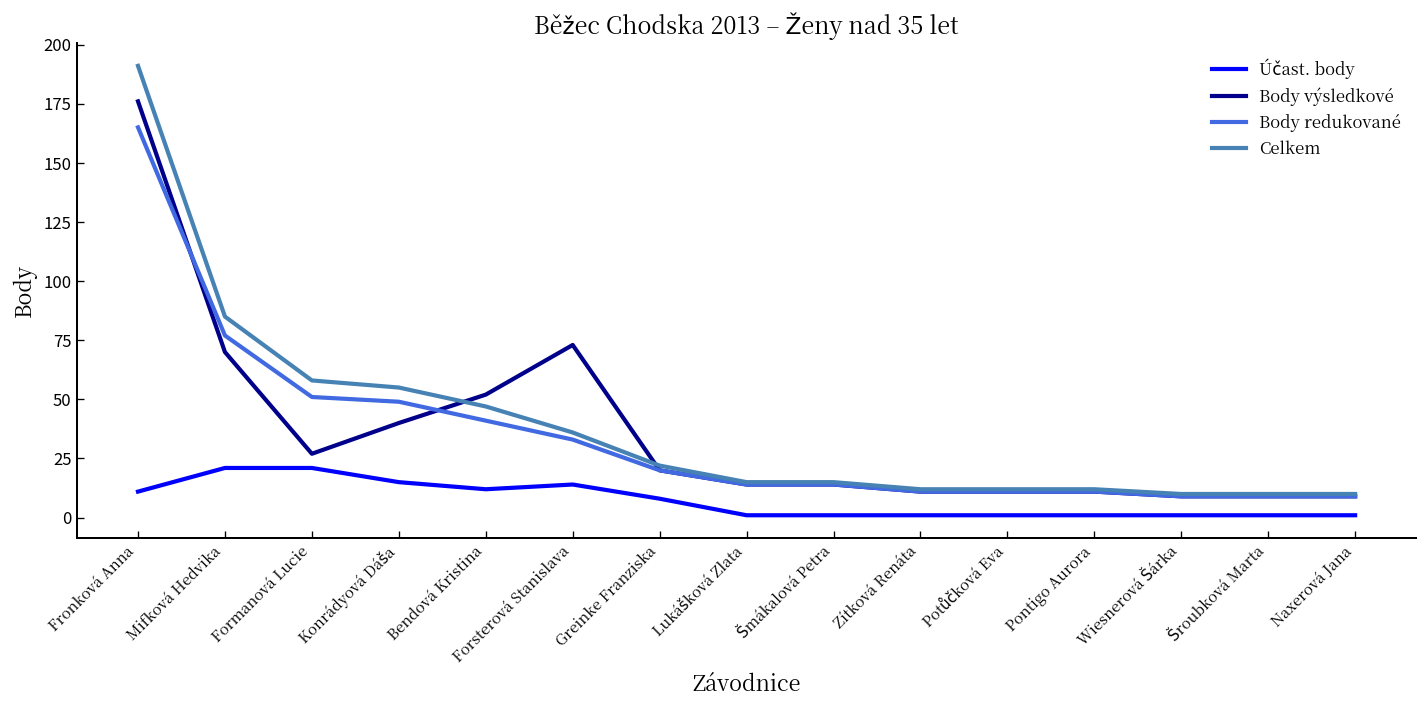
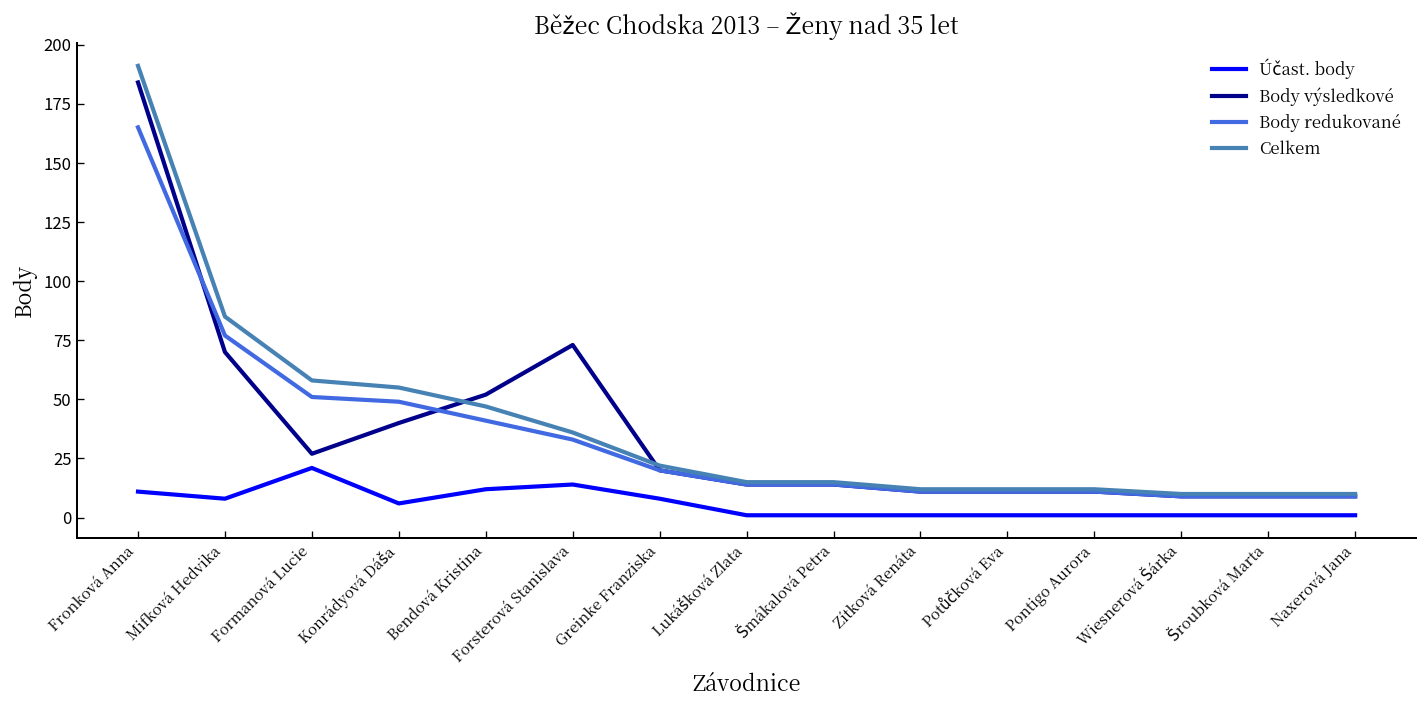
  {
    "Účast. body": {
      "Fronková Anna": 11,
-     "Mifková Hedvika": 21,
+     "Mifková Hedvika": 8,
      "Formanová Lucie": 21,
-     "Konrádyová Dáša": 15,
+     "Konrádyová Dáša": 6,
      "Bendová Kristina": 12,
      "Forsterová Stanislava": 14,
      "Greinke Franziska": 8,
      "Lukášková Zlata": 1,
      "Šmákalová Petra": 1,
      "Zítková Renáta": 1,
      "Potůčková Eva": 1,
      "Pontigo Aurora": 1,
      "Wiesnerová Šárka": 1,
      "Šroubková Marta": 1,
      "Naxerová Jana": 1
    },
    "Body výsledkové": {
-     "Fronková Anna": 176,
+     "Fronková Anna": 184,
      "Mifková Hedvika": 70,
      "Formanová Lucie": 27,
      "Konrádyová Dáša": 40,
      "Bendová Kristina": 52,
      "Forsterová Stanislava": 73
    }
  }
